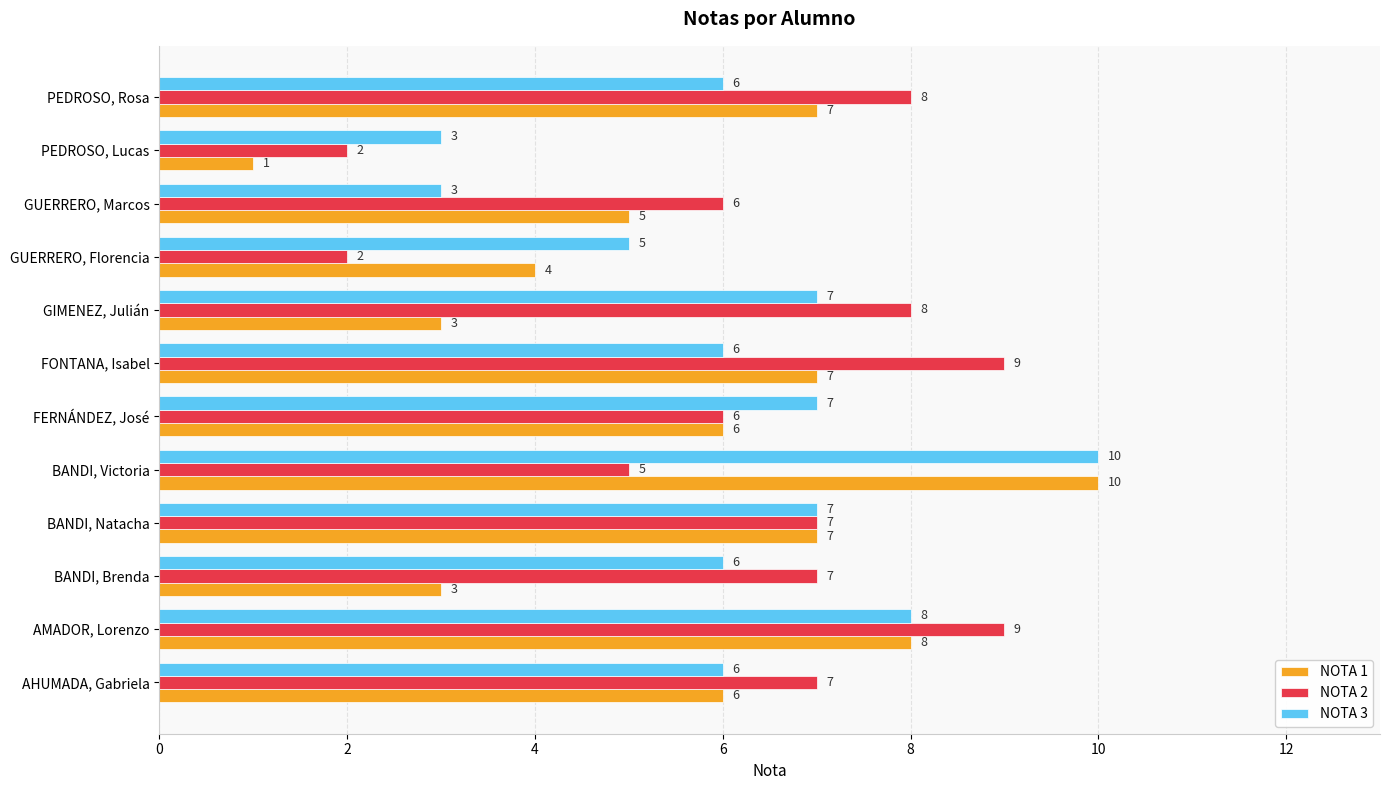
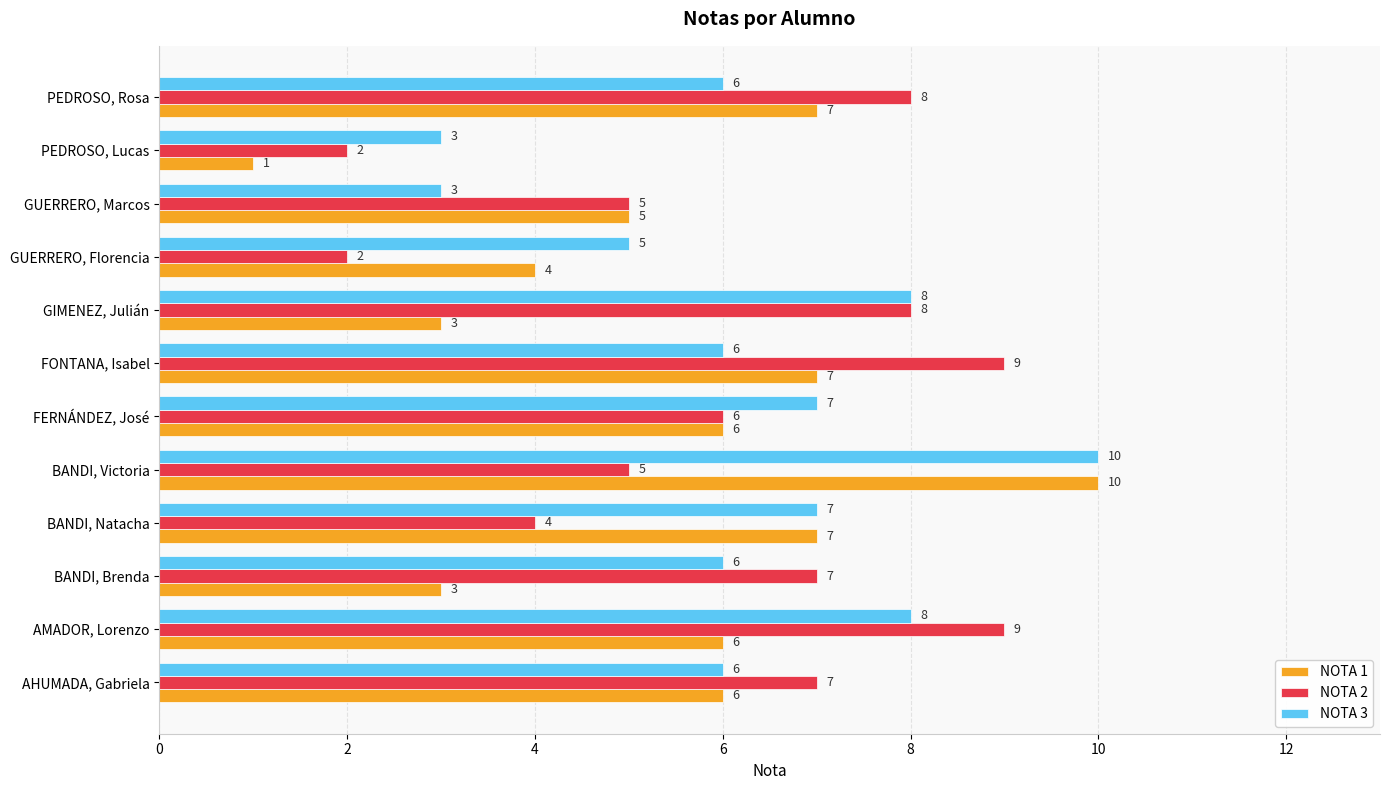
  {
    "NOTA 1": {
      "PEDROSO, Rosa": 7,
      "PEDROSO, Lucas": 1,
      "GUERRERO, Marcos": 5,
      "GUERRERO, Florencia": 4,
      "GIMENEZ, Julián": 3,
      "FONTANA, Isabel": 7,
      "FERNÁNDEZ, José": 6,
      "BANDI, Victoria": 10,
      "BANDI, Natacha": 7,
      "BANDI, Brenda": 3,
-     "AMADOR, Lorenzo": 8,
+     "AMADOR, Lorenzo": 6,
      "AHUMADA, Gabriela": 6
    },
    "NOTA 2": {
      "PEDROSO, Rosa": 8,
      "PEDROSO, Lucas": 2,
-     "GUERRERO, Marcos": 6,
+     "GUERRERO, Marcos": 5,
      "GUERRERO, Florencia": 2,
      "GIMENEZ, Julián": 8,
      "FONTANA, Isabel": 9,
      "FERNÁNDEZ, José": 6,
      "BANDI, Victoria": 5,
-     "BANDI, Natacha": 7,
+     "BANDI, Natacha": 4,
      "BANDI, Brenda": 7,
      "AMADOR, Lorenzo": 9,
      "AHUMADA, Gabriela": 7
    },
    "NOTA 3": {
      "PEDROSO, Rosa": 6,
      "PEDROSO, Lucas": 3,
      "GUERRERO, Marcos": 3,
      "GUERRERO, Florencia": 5,
-     "GIMENEZ, Julián": 7,
+     "GIMENEZ, Julián": 8,
      "FONTANA, Isabel": 6,
      "FERNÁNDEZ, José": 7,
      "BANDI, Victoria": 10,
      "BANDI, Natacha": 7,
      "BANDI, Brenda": 6,
      "AMADOR, Lorenzo": 8,
      "AHUMADA, Gabriela": 6
    }
  }
